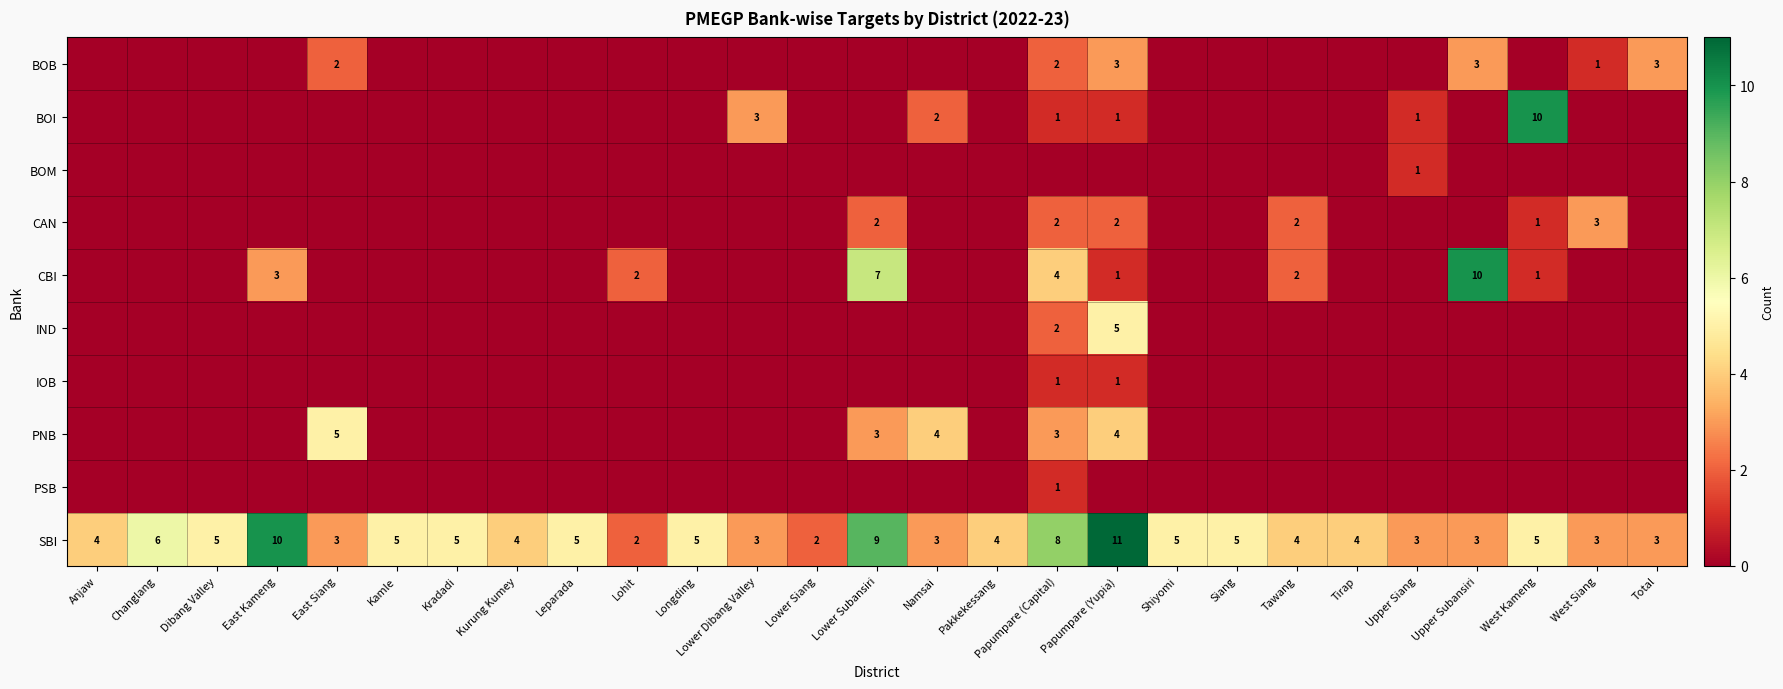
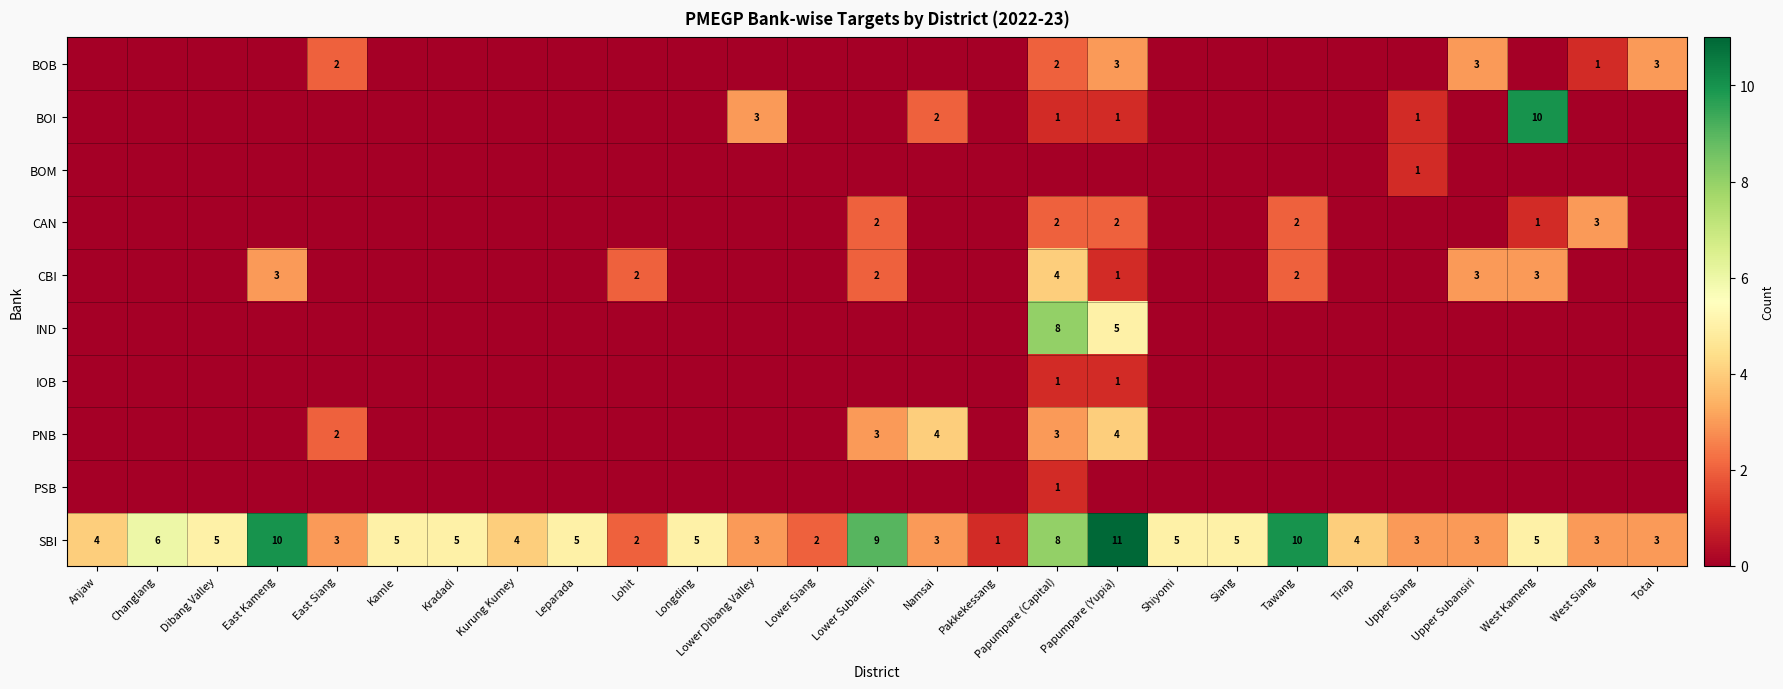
  {
    "BOB": {
      "East Siang": 2,
      "Papumpare (Capital)": 2,
      "Papumpare (Yupia)": 3,
      "Upper Subansiri": 3,
      "West Siang": 1,
      "Total": 3
    },
    "BOI": {
      "Lower Dibang Valley": 3,
      "Namsai": 2,
      "Papumpare (Capital)": 1,
      "Papumpare (Yupia)": 1,
      "Upper Siang": 1,
      "West Kameng": 10
    },
    "BOM": {
      "Upper Siang": 1
    },
    "CAN": {
      "Lower Subansiri": 2,
      "Papumpare (Capital)": 2,
      "Papumpare (Yupia)": 2,
      "Tawang": 2,
      "West Kameng": 1,
      "West Siang": 3
    },
    "CBI": {
      "East Kameng": 3,
      "Lohit": 2,
-     "Lower Subansiri": 7,
+     "Lower Subansiri": 2,
      "Papumpare (Capital)": 4,
      "Papumpare (Yupia)": 1,
      "Tawang": 2,
-     "Upper Subansiri": 10,
-     "West Kameng": 1
+     "Upper Subansiri": 3,
+     "West Kameng": 3
    },
    "IND": {
-     "Papumpare (Capital)": 2,
+     "Papumpare (Capital)": 8,
      "Papumpare (Yupia)": 5
    },
    "IOB": {
      "Papumpare (Capital)": 1,
      "Papumpare (Yupia)": 1
    },
    "PNB": {
-     "East Siang": 5,
+     "East Siang": 2,
      "Lower Subansiri": 3,
      "Namsai": 4,
      "Papumpare (Capital)": 3,
      "Papumpare (Yupia)": 4
    },
    "PSB": {
      "Papumpare (Capital)": 1
    },
    "SBI": {
      "Anjaw": 4,
      "Changlang": 6,
      "Dibang Valley": 5,
      "East Kameng": 10,
      "East Siang": 3,
      "Kamle": 5,
      "Kradadi": 5,
      "Kurung Kumey": 4,
      "Leparada": 5,
      "Lohit": 2,
      "Longding": 5,
      "Lower Dibang Valley": 3,
      "Lower Siang": 2,
      "Lower Subansiri": 9,
      "Namsai": 3,
-     "Pakkekessang": 4,
+     "Pakkekessang": 1,
      "Papumpare (Capital)": 8,
      "Papumpare (Yupia)": 11,
      "Shiyomi": 5,
      "Siang": 5,
-     "Tawang": 4,
+     "Tawang": 10,
      "Tirap": 4,
      "Upper Siang": 3,
      "Upper Subansiri": 3,
      "West Kameng": 5,
      "West Siang": 3,
      "Total": 3
    }
  }
